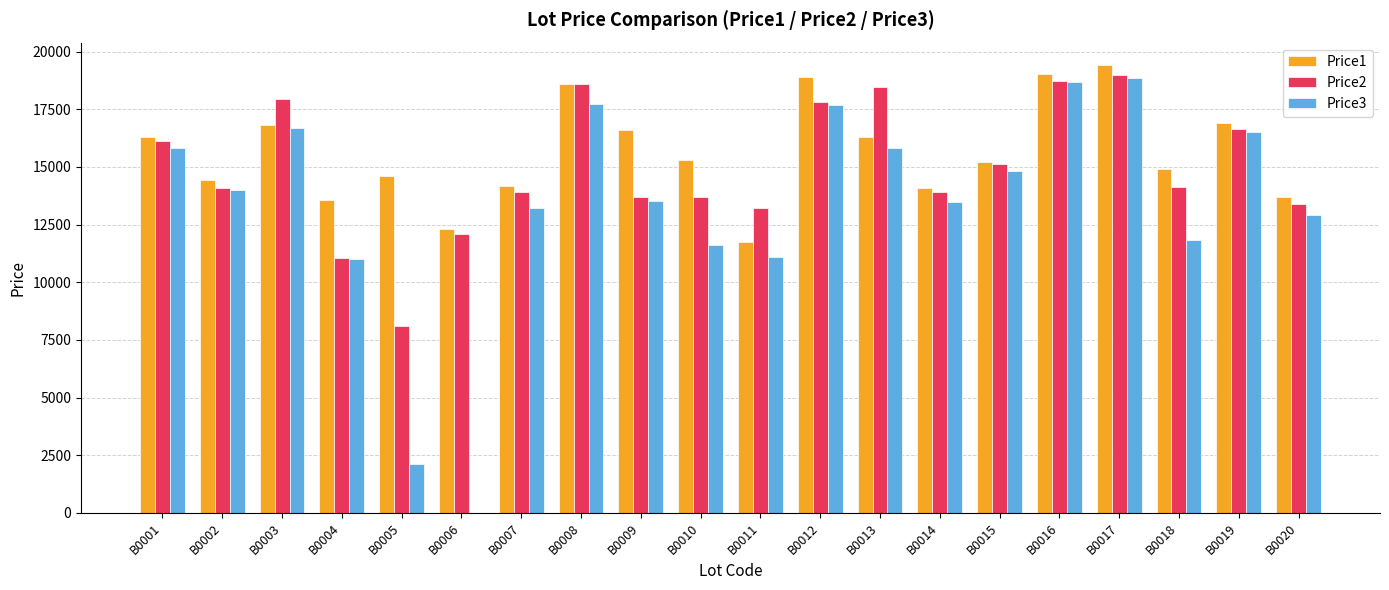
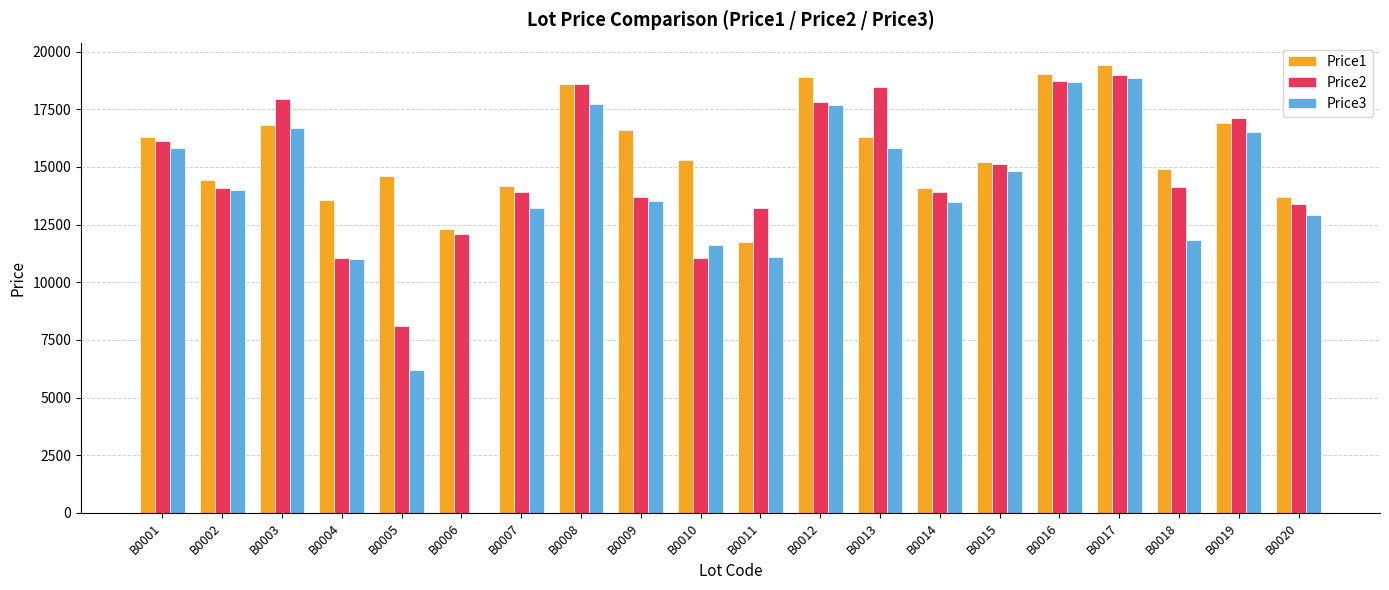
  {
    "Price1": {
      "B0001": 16300,
      "B0002": 14400,
      "B0003": 16800,
      "B0004": 13600,
      "B0005": 14600,
      "B0006": 12300,
      "B0007": 14200,
      "B0008": 18600,
      "B0009": 16600,
      "B0010": 15300,
      "B0011": 11700,
      "B0012": 18900,
      "B0013": 16300,
      "B0014": 14100,
      "B0015": 15200,
      "B0016": 19000,
      "B0017": 19400,
      "B0018": 14900,
      "B0019": 16900,
      "B0020": 13700
    },
    "Price2": {
      "B0001": 16100,
      "B0002": 14100,
      "B0003": 18000,
      "B0004": 11100,
      "B0005": 8100,
      "B0006": 12100,
      "B0007": 13900,
      "B0008": 18600,
      "B0009": 13700,
-     "B0010": 13700,
+     "B0010": 11000,
      "B0011": 13200,
      "B0012": 17800,
      "B0013": 18500,
      "B0014": 13900,
      "B0015": 15100,
      "B0016": 18700,
      "B0017": 19000,
      "B0018": 14100,
-     "B0019": 16600,
+     "B0019": 17100,
      "B0020": 13400
    },
    "Price3": {
      "B0001": 15800,
      "B0002": 14000,
      "B0003": 16700,
      "B0004": 11000,
-     "B0005": 2100,
+     "B0005": 6200,
      "B0006": 0,
      "B0007": 13200,
      "B0008": 17700,
      "B0009": 13500,
      "B0010": 11600,
      "B0011": 11100,
      "B0012": 17700,
      "B0013": 15800,
      "B0014": 13500,
      "B0015": 14800,
      "B0016": 18700,
      "B0017": 18800,
      "B0018": 11800,
      "B0019": 16500,
      "B0020": 12900
    }
  }
